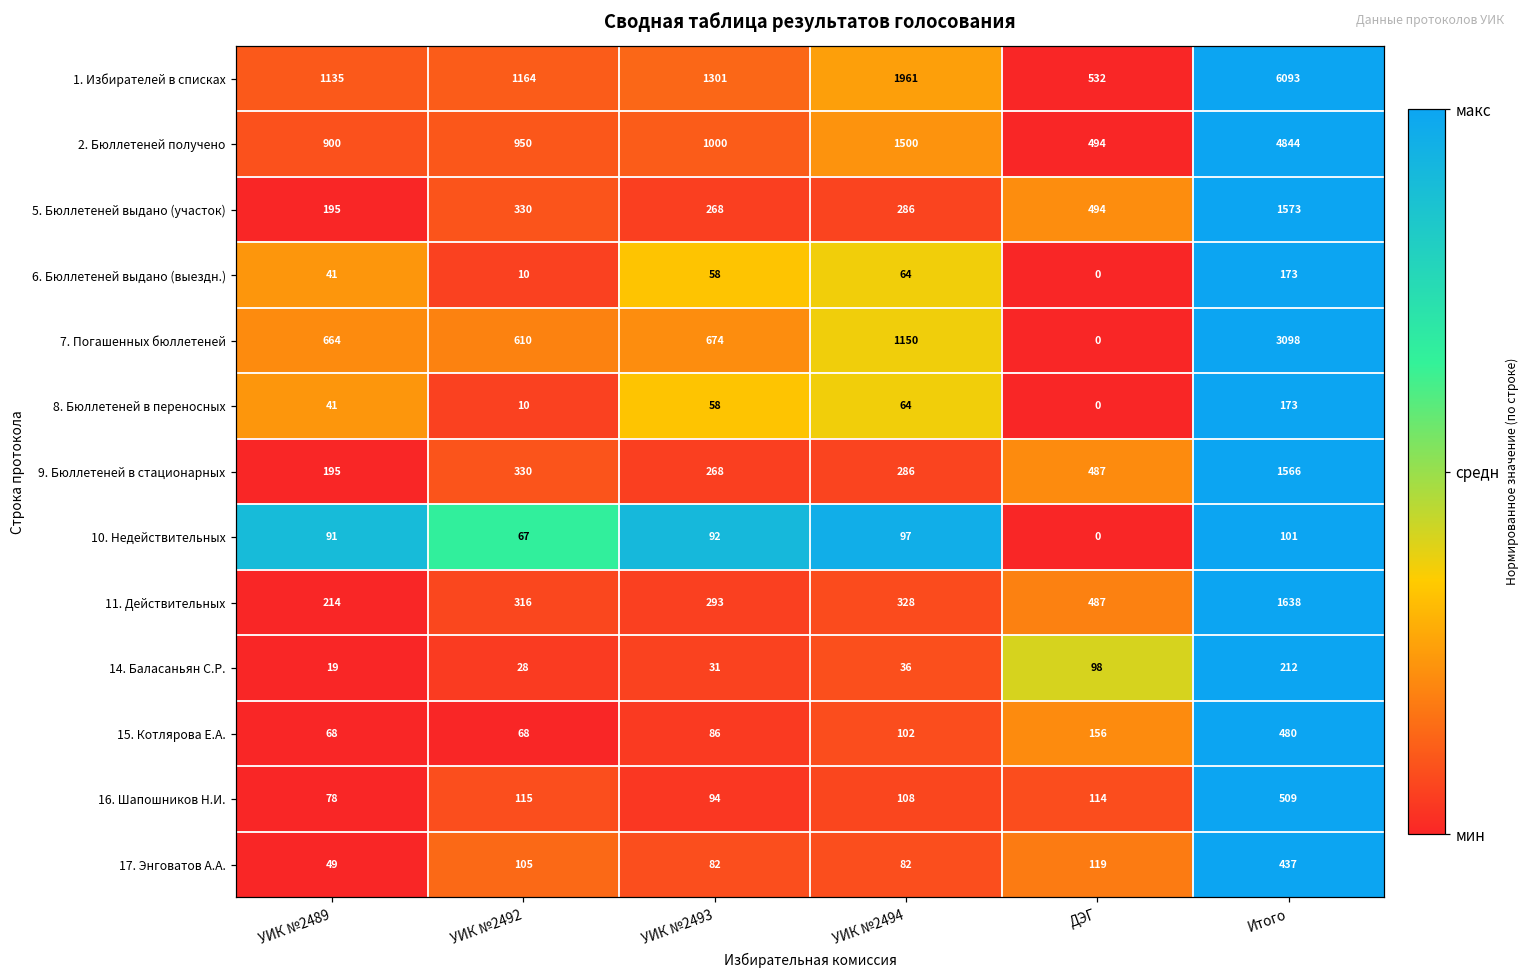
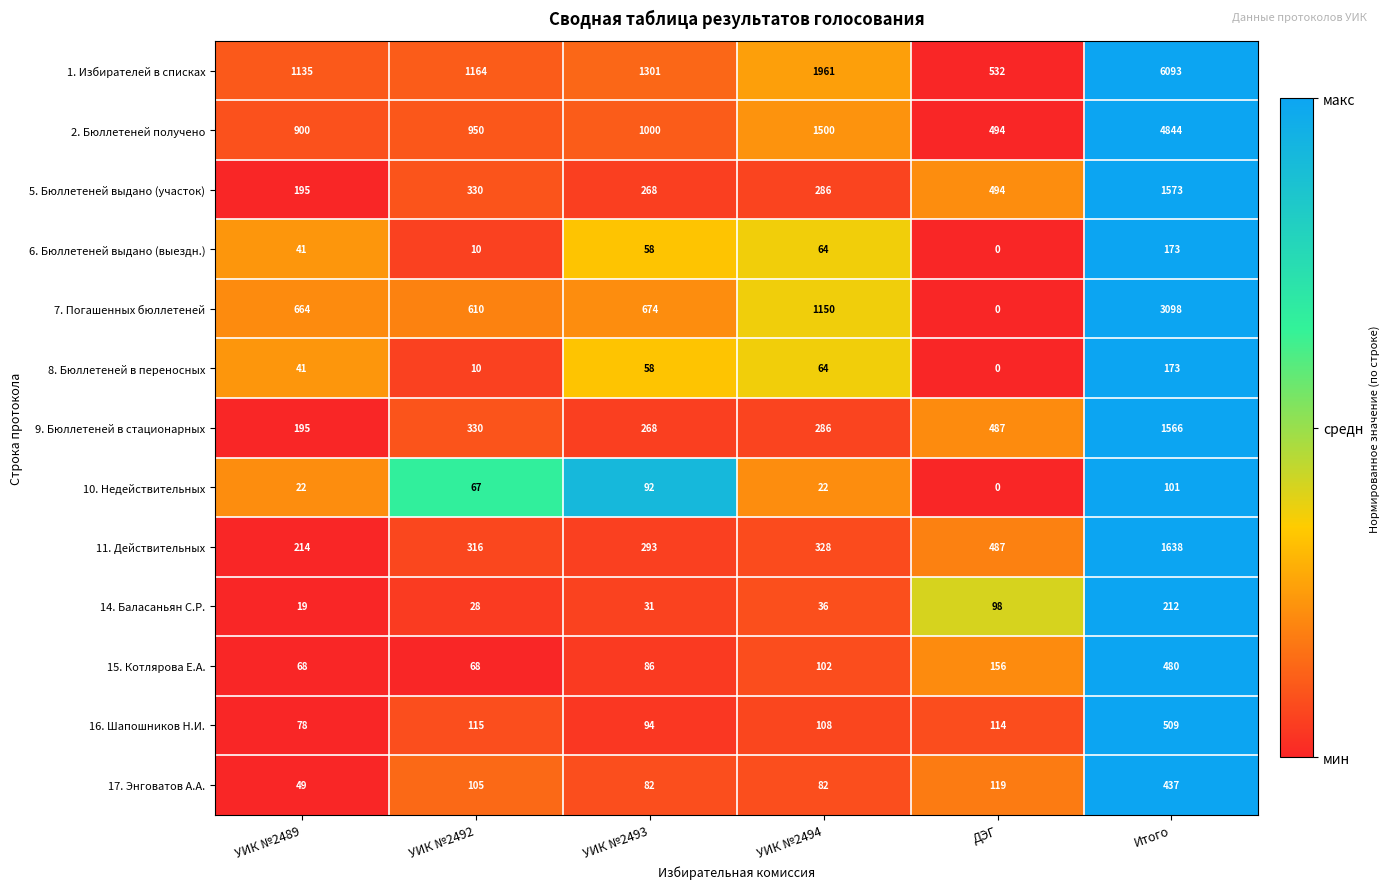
  {
    "1. Избирателей в списках": {
      "УИК №2489": 1135,
      "УИК №2492": 1164,
      "УИК №2493": 1301,
      "УИК №2494": 1961,
      "ДЭГ": 532,
      "Итого": 6093
    },
    "2. Бюллетеней получено": {
      "УИК №2489": 900,
      "УИК №2492": 950,
      "УИК №2493": 1000,
      "УИК №2494": 1500,
      "ДЭГ": 494,
      "Итого": 4844
    },
    "5. Бюллетеней выдано (участок)": {
      "УИК №2489": 195,
      "УИК №2492": 330,
      "УИК №2493": 268,
      "УИК №2494": 286,
      "ДЭГ": 494,
      "Итого": 1573
    },
    "6. Бюллетеней выдано (выездн.)": {
      "УИК №2489": 41,
      "УИК №2492": 10,
      "УИК №2493": 58,
      "УИК №2494": 64,
      "ДЭГ": 0,
      "Итого": 173
    },
    "7. Погашенных бюллетеней": {
      "УИК №2489": 664,
      "УИК №2492": 610,
      "УИК №2493": 674,
      "УИК №2494": 1150,
      "ДЭГ": 0,
      "Итого": 3098
    },
    "8. Бюллетеней в переносных": {
      "УИК №2489": 41,
      "УИК №2492": 10,
      "УИК №2493": 58,
      "УИК №2494": 64,
      "ДЭГ": 0,
      "Итого": 173
    },
    "9. Бюллетеней в стационарных": {
      "УИК №2489": 195,
      "УИК №2492": 330,
      "УИК №2493": 268,
      "УИК №2494": 286,
      "ДЭГ": 487,
      "Итого": 1566
    },
    "10. Недействительных": {
-     "УИК №2489": 91,
+     "УИК №2489": 22,
      "УИК №2492": 67,
      "УИК №2493": 92,
-     "УИК №2494": 97,
+     "УИК №2494": 22,
      "ДЭГ": 0,
      "Итого": 101
    },
    "11. Действительных": {
      "УИК №2489": 214,
      "УИК №2492": 316,
      "УИК №2493": 293,
      "УИК №2494": 328,
      "ДЭГ": 487,
      "Итого": 1638
    },
    "14. Баласаньян С.Р.": {
      "УИК №2489": 19,
      "УИК №2492": 28,
      "УИК №2493": 31,
      "УИК №2494": 36,
      "ДЭГ": 98,
      "Итого": 212
    },
    "15. Котлярова Е.А.": {
      "УИК №2489": 68,
      "УИК №2492": 68,
      "УИК №2493": 86,
      "УИК №2494": 102,
      "ДЭГ": 156,
      "Итого": 480
    },
    "16. Шапошников Н.И.": {
      "УИК №2489": 78,
      "УИК №2492": 115,
      "УИК №2493": 94,
      "УИК №2494": 108,
      "ДЭГ": 114,
      "Итого": 509
    },
    "17. Энговатов А.А.": {
      "УИК №2489": 49,
      "УИК №2492": 105,
      "УИК №2493": 82,
      "УИК №2494": 82,
      "ДЭГ": 119,
      "Итого": 437
    }
  }
